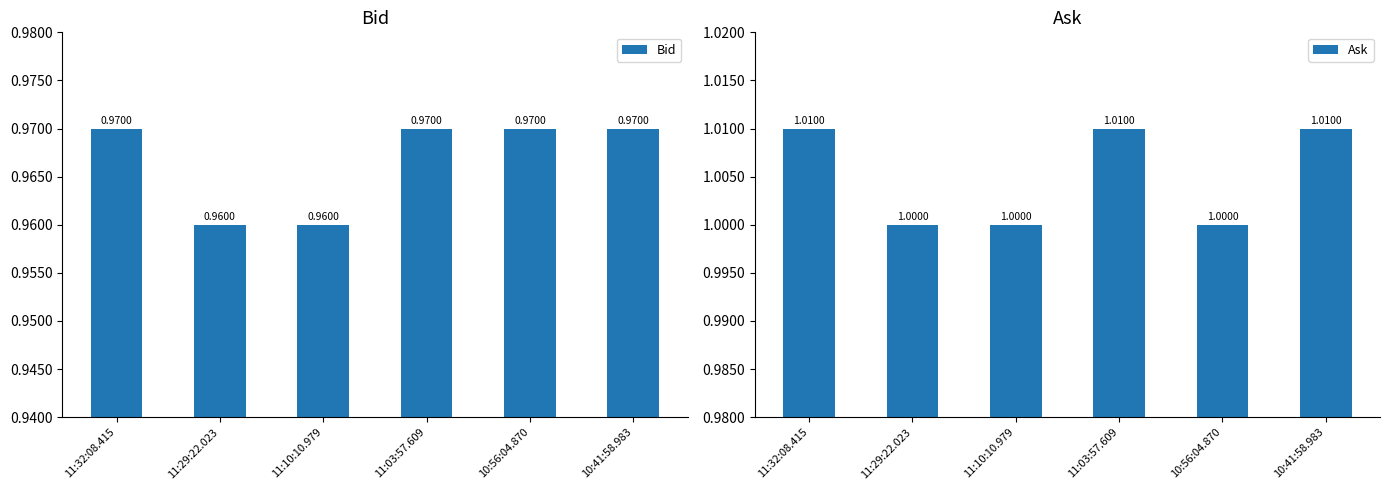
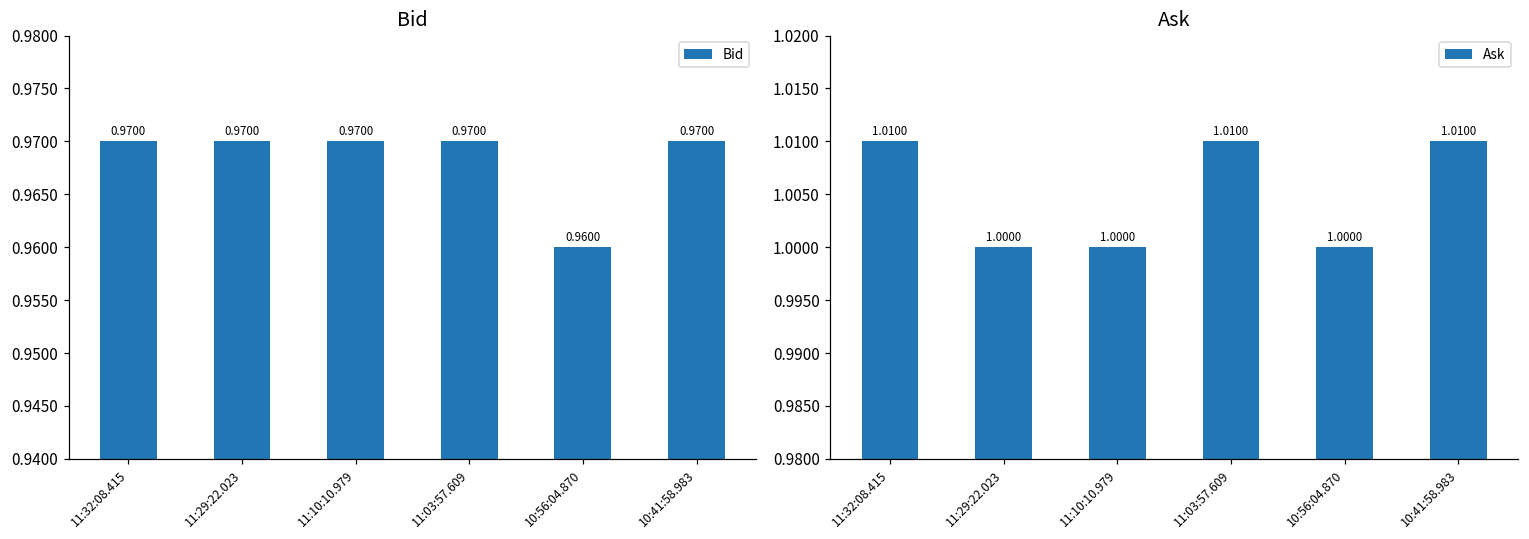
  {
    "Bid": {
      "11:32:08.415": 0.9700,
-     "11:29:22.023": 0.9600,
-     "11:10:10.979": 0.9600,
+     "11:29:22.023": 0.9700,
+     "11:10:10.979": 0.9700,
      "11:03:57.609": 0.9700,
-     "10:56:04.870": 0.9700,
+     "10:56:04.870": 0.9600,
      "10:41:58.983": 0.9700
    },
    "Ask": {
      "11:32:08.415": 1.0100,
      "11:29:22.023": 1.0000,
      "11:10:10.979": 1.0000,
      "11:03:57.609": 1.0100,
      "10:56:04.870": 1.0000,
      "10:41:58.983": 1.0100
    }
  }
